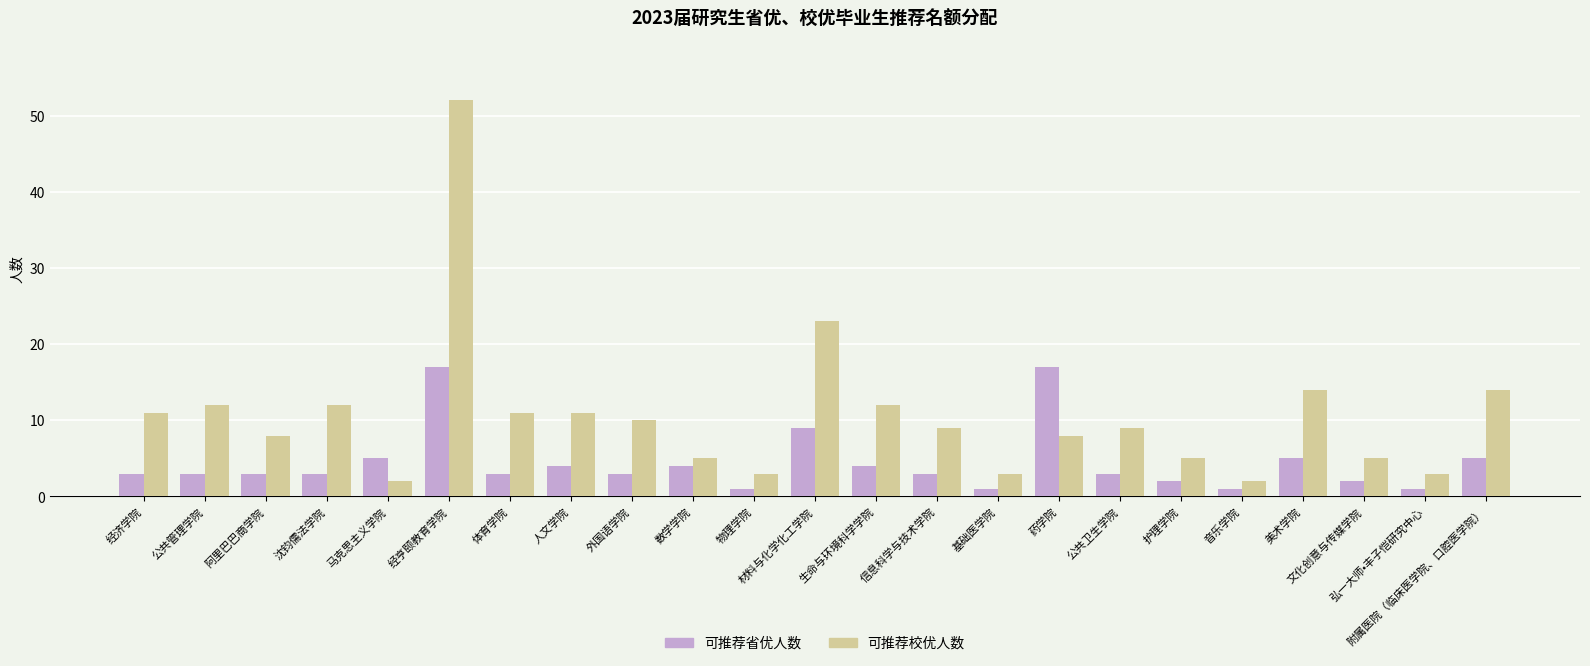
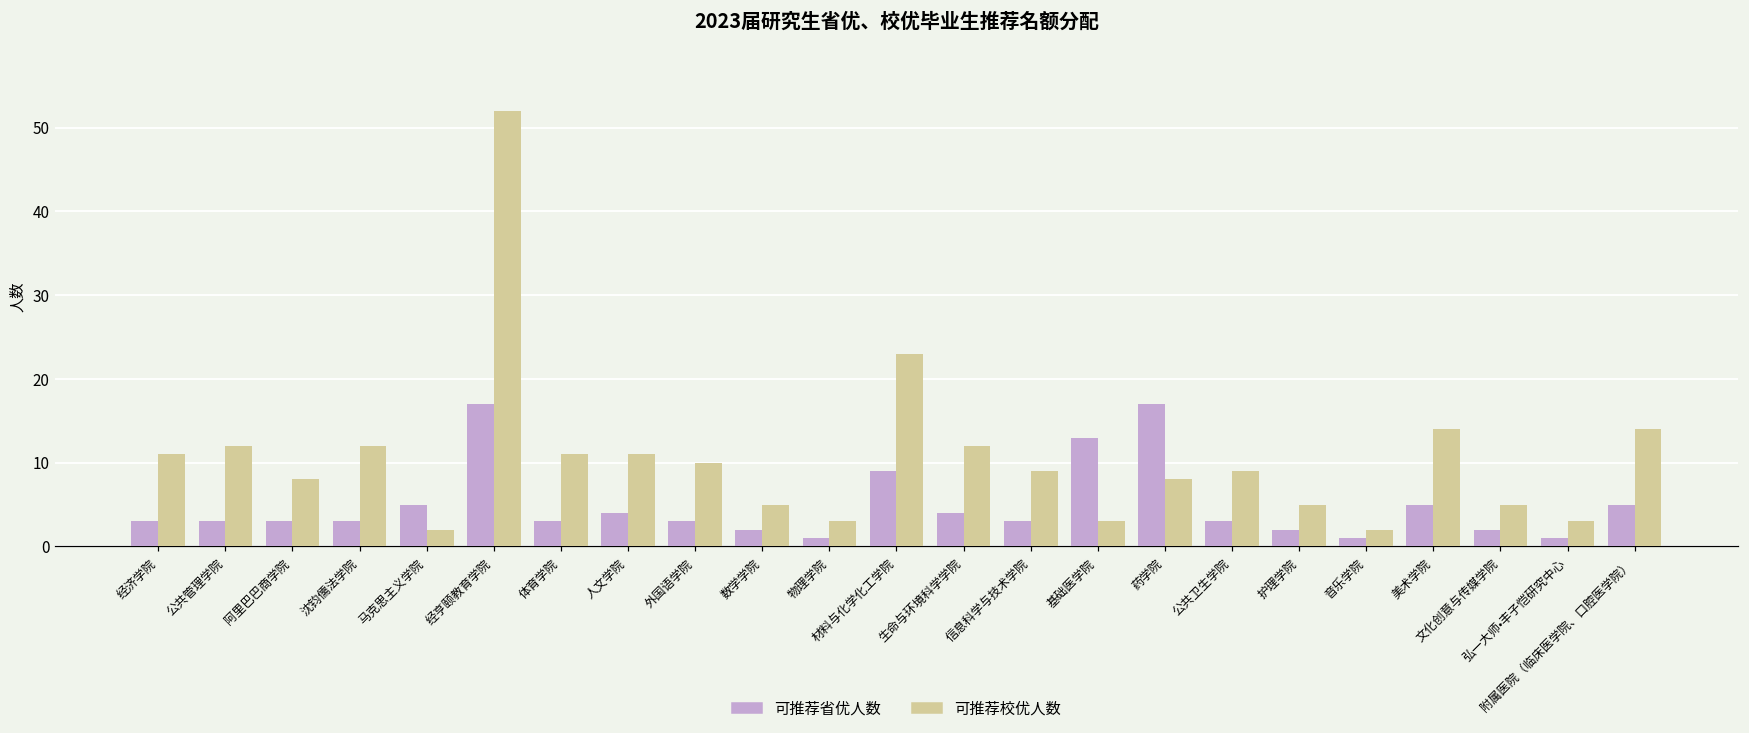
  {
    "可推荐省优人数": {
      "经济学院": 3,
      "公共管理学院": 3,
      "阿里巴巴商学院": 3,
      "沈钧儒法学院": 3,
      "马克思主义学院": 5,
      "经亨颐教育学院": 17,
      "体育学院": 3,
      "人文学院": 4,
      "外国语学院": 3,
-     "数学学院": 4,
+     "数学学院": 2,
      "物理学院": 1,
      "材料与化学化工学院": 9,
      "生命与环境科学学院": 4,
      "信息科学与技术学院": 3,
-     "基础医学院": 1,
+     "基础医学院": 13,
      "药学院": 17,
      "公共卫生学院": 3,
      "护理学院": 2,
      "音乐学院": 1,
      "美术学院": 5,
      "文化创意与传媒学院": 2,
      "弘一大师•丰子恺研究中心": 1,
      "附属医院（临床医学院、口腔医学院）": 5
    },
    "可推荐校优人数": {
      "经济学院": 11,
      "公共管理学院": 12,
      "阿里巴巴商学院": 8,
      "沈钧儒法学院": 12,
      "马克思主义学院": 2,
      "经亨颐教育学院": 52,
      "体育学院": 11,
      "人文学院": 11,
      "外国语学院": 10,
      "数学学院": 5,
      "物理学院": 3,
      "材料与化学化工学院": 23,
      "生命与环境科学学院": 12,
      "信息科学与技术学院": 9,
      "基础医学院": 3,
      "药学院": 8,
      "公共卫生学院": 9,
      "护理学院": 5,
      "音乐学院": 2,
      "美术学院": 14,
      "文化创意与传媒学院": 5,
      "弘一大师•丰子恺研究中心": 3,
      "附属医院（临床医学院、口腔医学院）": 14
    }
  }
